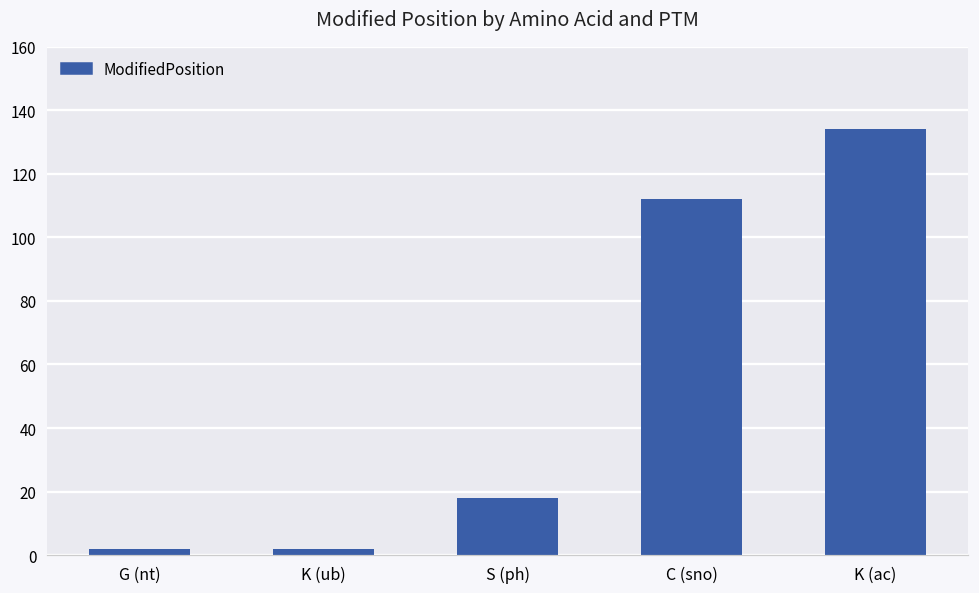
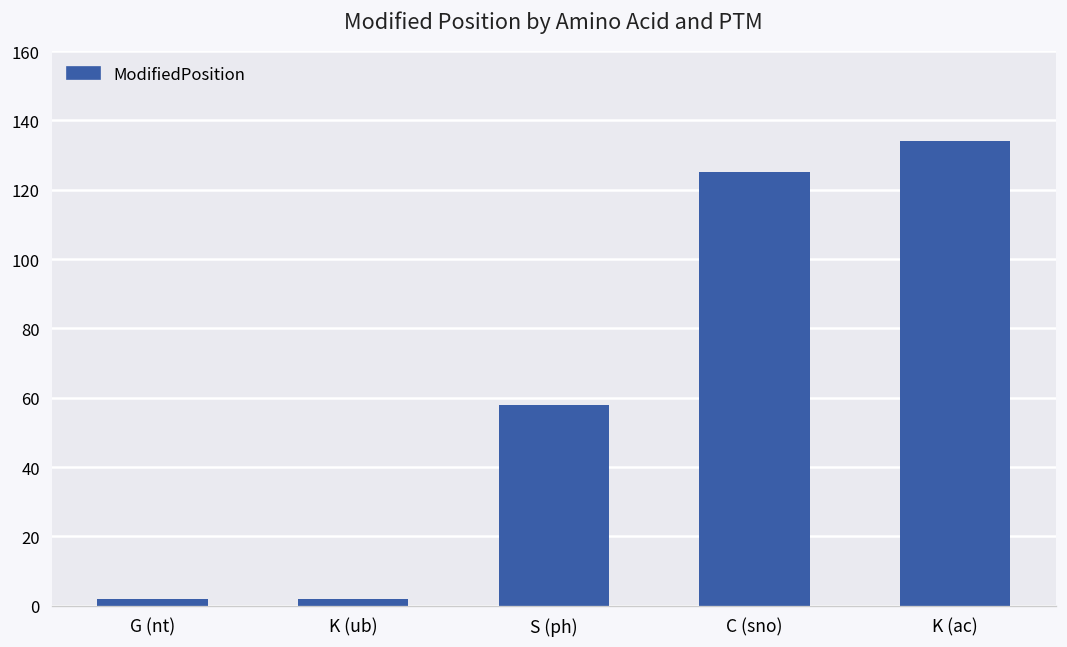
  {
    "G (nt)": 2,
    "K (ub)": 2,
-   "S (ph)": 18,
-   "C (sno)": 112,
+   "S (ph)": 58,
+   "C (sno)": 125,
    "K (ac)": 134
  }
